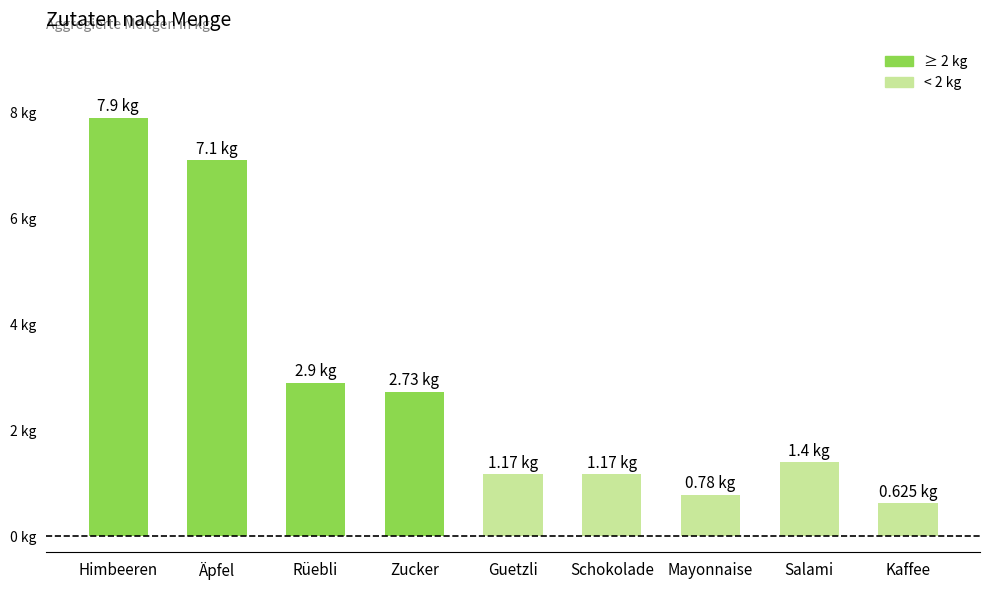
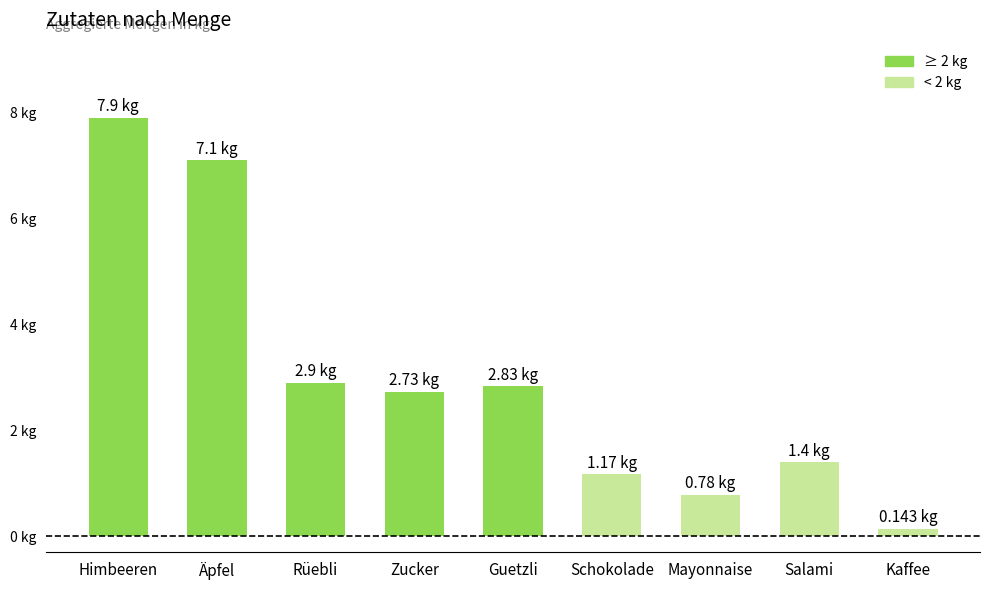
  {
    "Himbeeren": 7.9,
    "Äpfel": 7.1,
    "Rüebli": 2.9,
    "Zucker": 2.73,
-   "Guetzli": 1.17,
+   "Guetzli": 2.83,
    "Schokolade": 1.17,
    "Mayonnaise": 0.78,
    "Salami": 1.4,
-   "Kaffee": 0.625
+   "Kaffee": 0.143
  }
